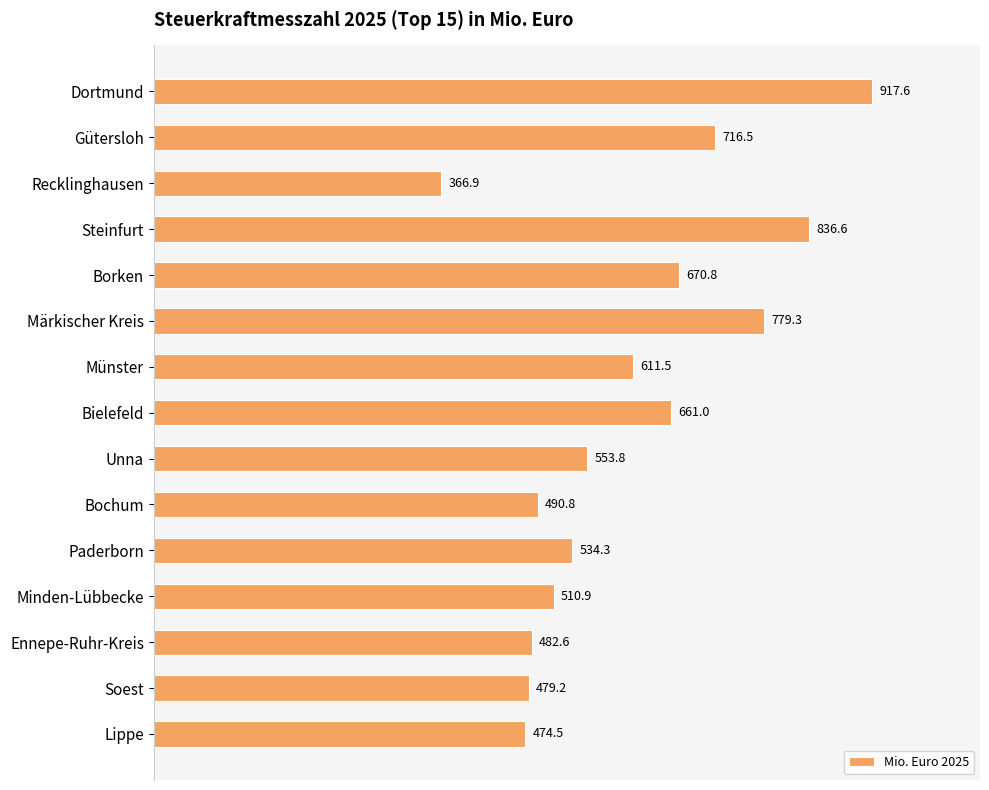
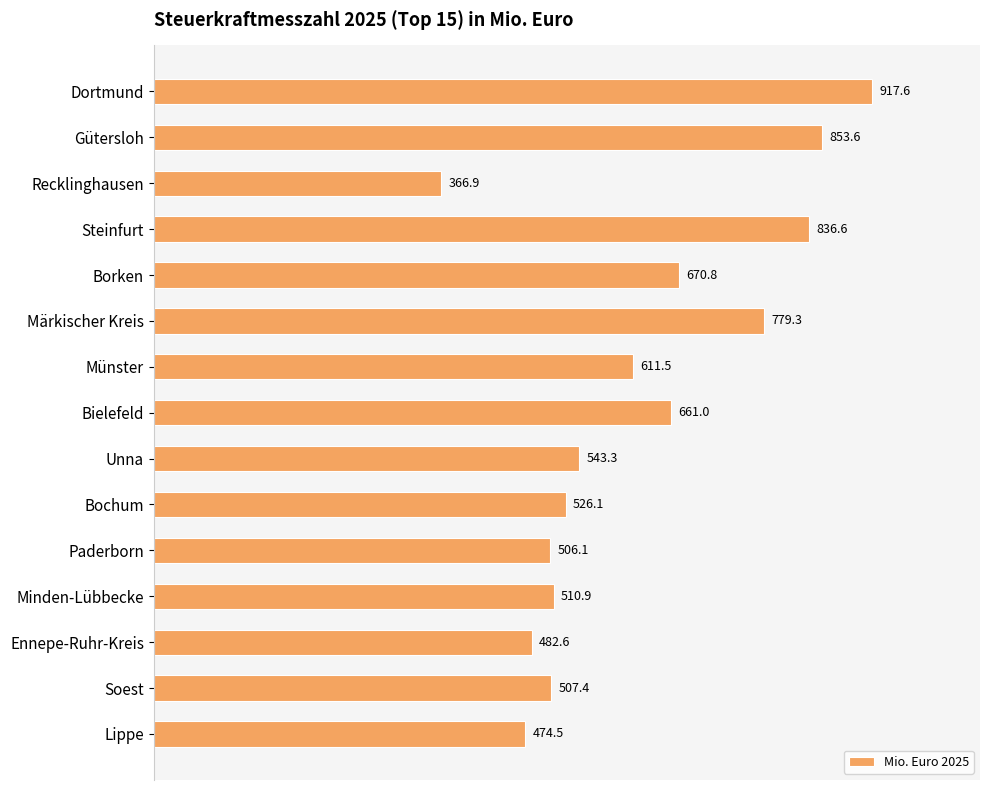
  {
    "Dortmund": 917.6,
-   "Gütersloh": 716.5,
+   "Gütersloh": 853.6,
    "Recklinghausen": 366.9,
    "Steinfurt": 836.6,
    "Borken": 670.8,
    "Märkischer Kreis": 779.3,
    "Münster": 611.5,
    "Bielefeld": 661.0,
-   "Unna": 553.8,
-   "Bochum": 490.8,
-   "Paderborn": 534.3,
+   "Unna": 543.3,
+   "Bochum": 526.1,
+   "Paderborn": 506.1,
    "Minden-Lübbecke": 510.9,
    "Ennepe-Ruhr-Kreis": 482.6,
-   "Soest": 479.2,
+   "Soest": 507.4,
    "Lippe": 474.5
  }
